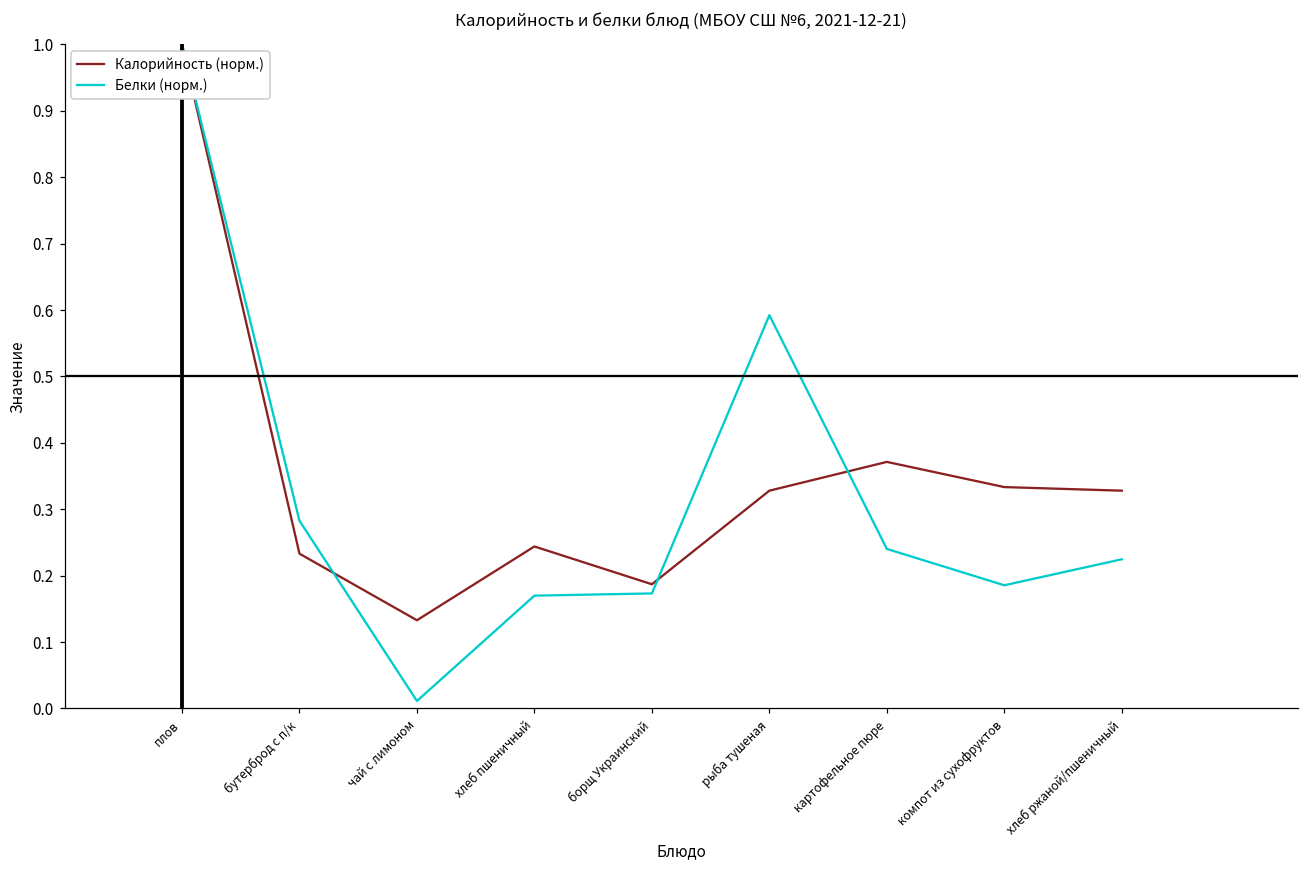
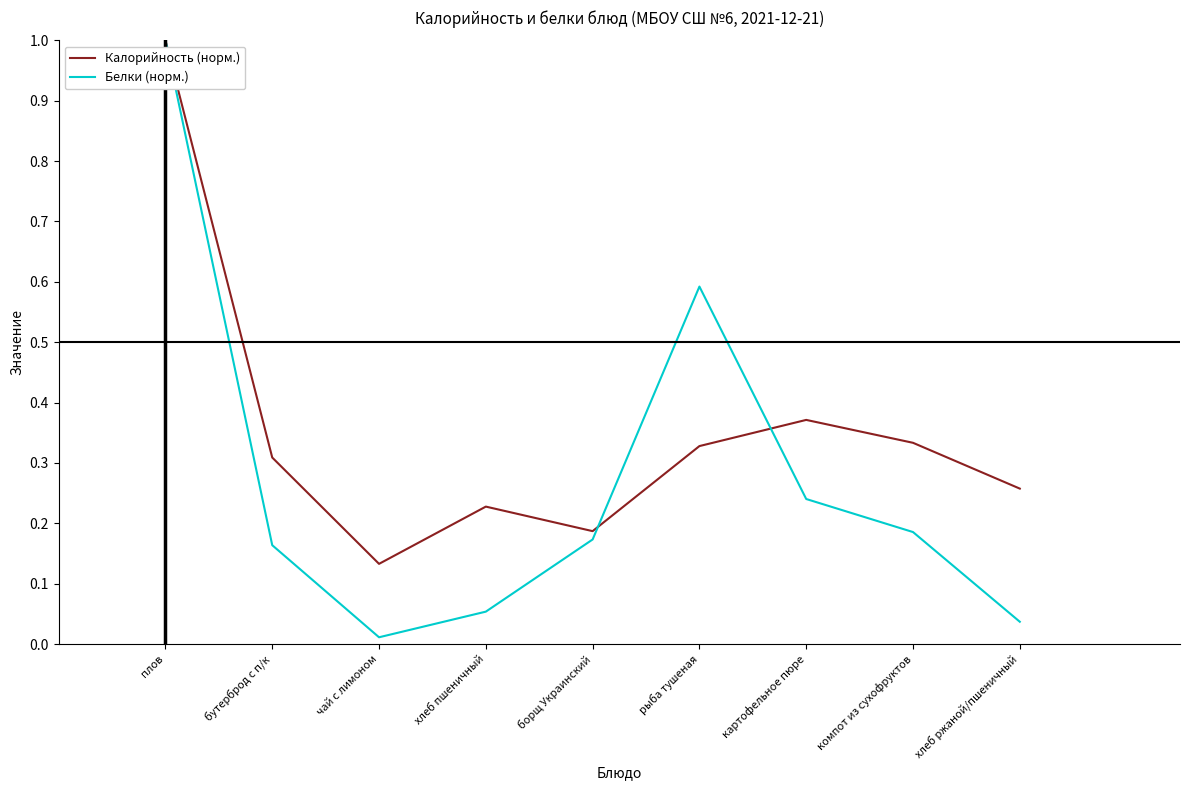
  {
    "Калорийность (норм.)": {
-     "бутерброд с п/к": 0.23,
+     "бутерброд с п/к": 0.31,
      "чай с лимоном": 0.13,
-     "хлеб пшеничный": 0.24,
+     "хлеб пшеничный": 0.23,
      "борщ Украинский": 0.19,
      "рыба тушеная": 0.33,
      "картофельное пюре": 0.37,
      "компот из сухофруктов": 0.33,
-     "хлеб ржаной/пшеничный": 0.33
+     "хлеб ржаной/пшеничный": 0.26
    },
    "Белки (норм.)": {
-     "бутерброд с п/к": 0.28,
+     "бутерброд с п/к": 0.16,
      "чай с лимоном": 0.01,
-     "хлеб пшеничный": 0.17,
+     "хлеб пшеничный": 0.05,
      "борщ Украинский": 0.17,
      "рыба тушеная": 0.59,
      "картофельное пюре": 0.24,
      "компот из сухофруктов": 0.19,
-     "хлеб ржаной/пшеничный": 0.22
+     "хлеб ржаной/пшеничный": 0.04
    }
  }
